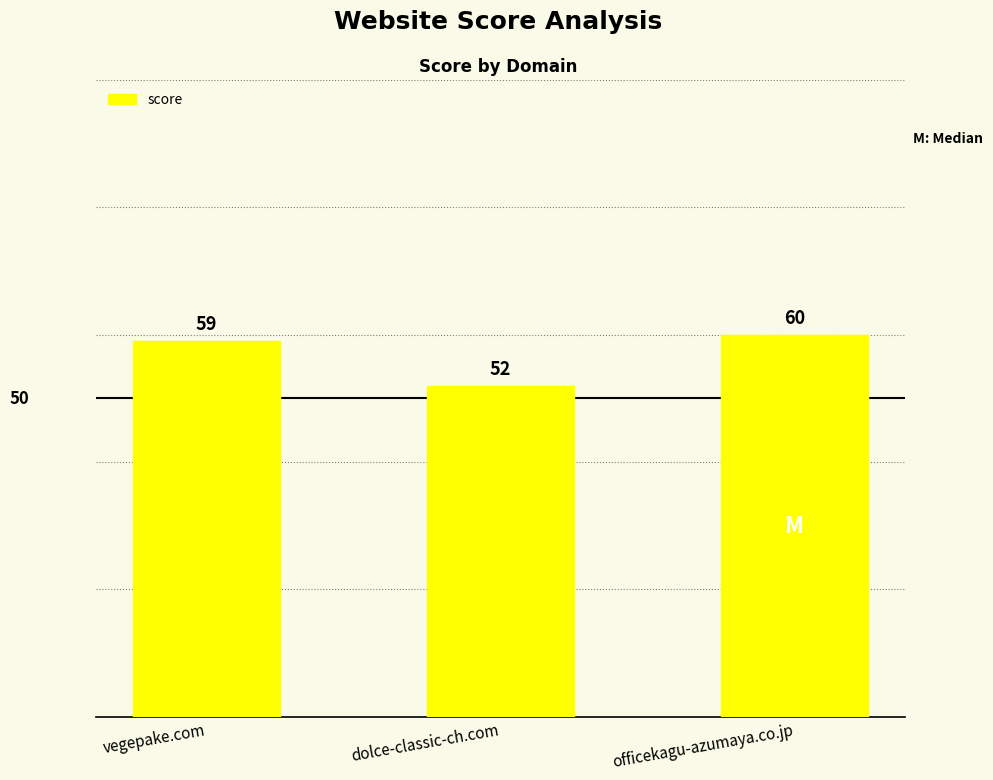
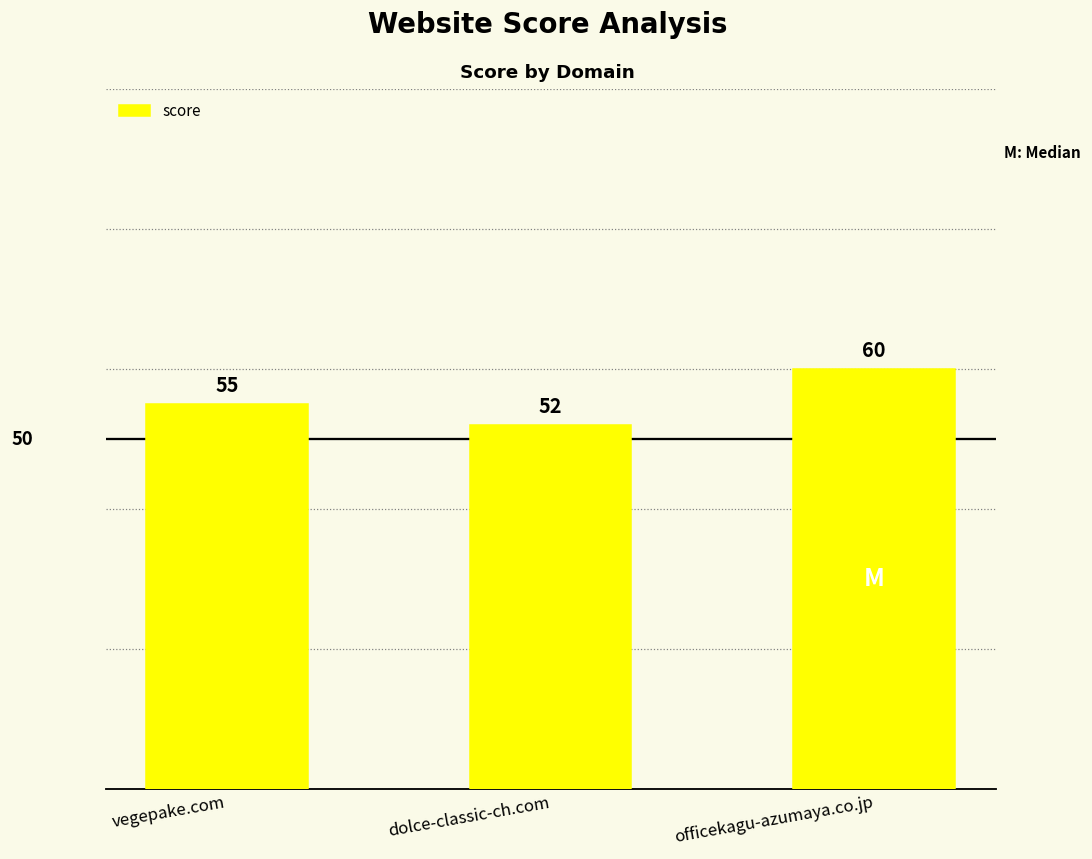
  {
-   "vegepake.com": 59,
+   "vegepake.com": 55,
    "dolce-classic-ch.com": 52,
    "officekagu-azumaya.co.jp": 60
  }
